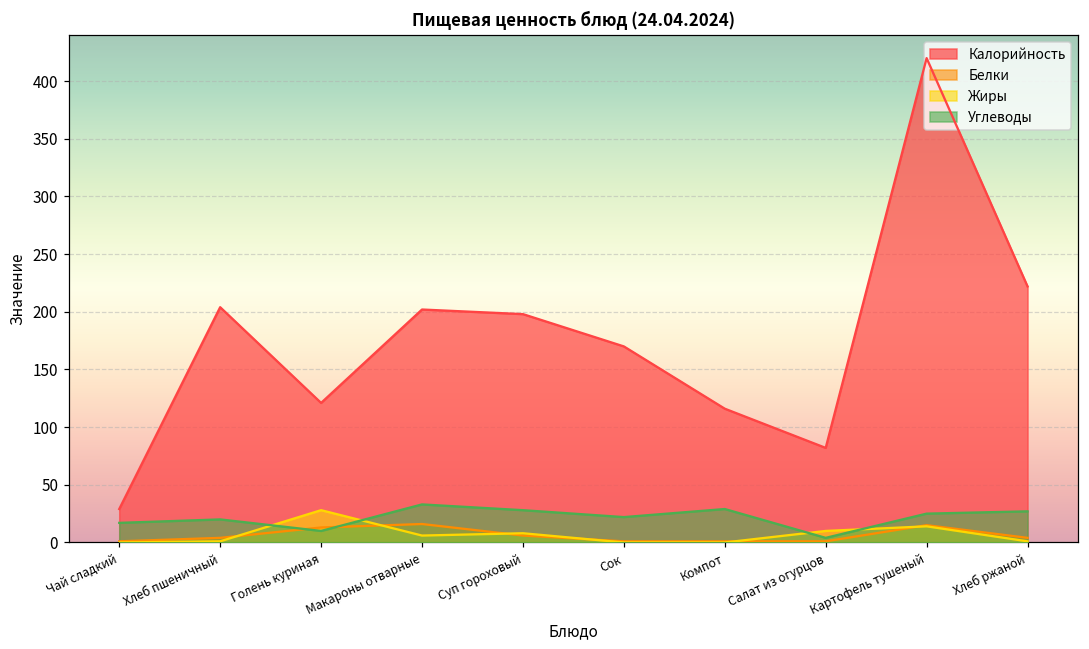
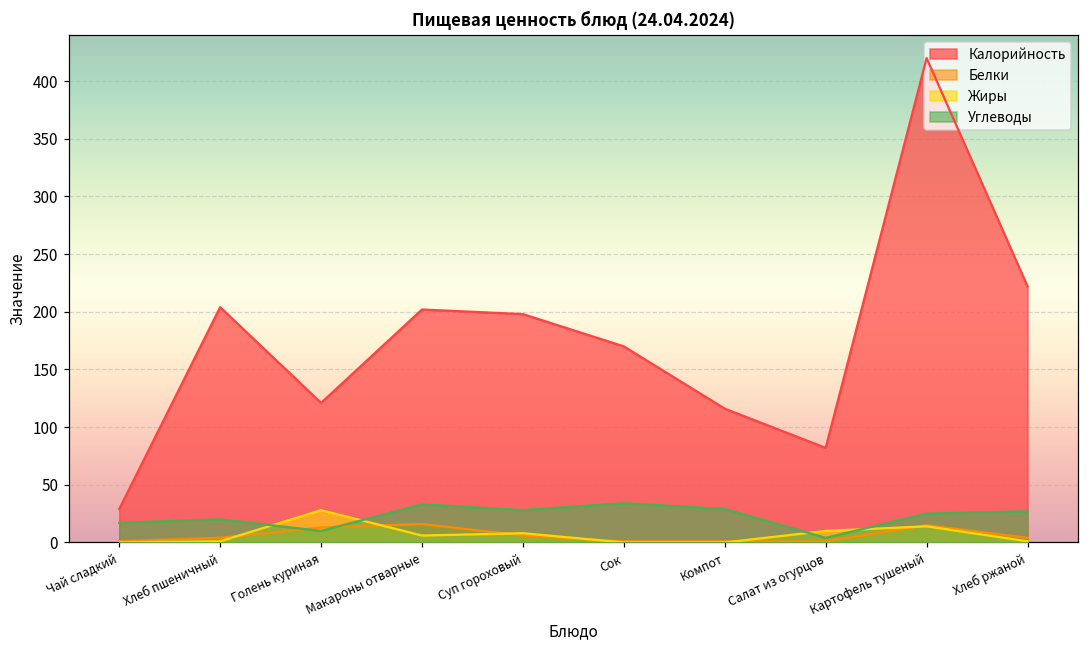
  {
    "Калорийность": {
      "Чай сладкий": 29,
      "Хлеб пшеничный": 204,
      "Голень куриная": 121,
      "Макароны отварные": 202,
      "Суп гороховый": 198,
      "Сок": 170,
      "Компот": 116,
      "Салат из огурцов": 82,
      "Хлеб ржаной": 222
    },
    "Белки": {
      "Хлеб пшеничный": 4,
      "Голень куриная": 13,
      "Макароны отварные": 16,
      "Салат из огурцов": 1,
      "Хлеб ржаной": 4
    },
    "Жиры": {
      "Хлеб пшеничный": 1,
      "Голень куриная": 28,
      "Макароны отварные": 6,
      "Салат из огурцов": 10,
      "Хлеб ржаной": 1
    },
    "Углеводы": {
      "Чай сладкий": 17,
      "Хлеб пшеничный": 20,
      "Голень куриная": 10,
      "Макароны отварные": 33,
      "Суп гороховый": 28,
-     "Сок": 22,
+     "Сок": 34,
      "Компот": 29,
      "Салат из огурцов": 4,
      "Картофель тушеный": 25,
      "Хлеб ржаной": 27
    }
  }
